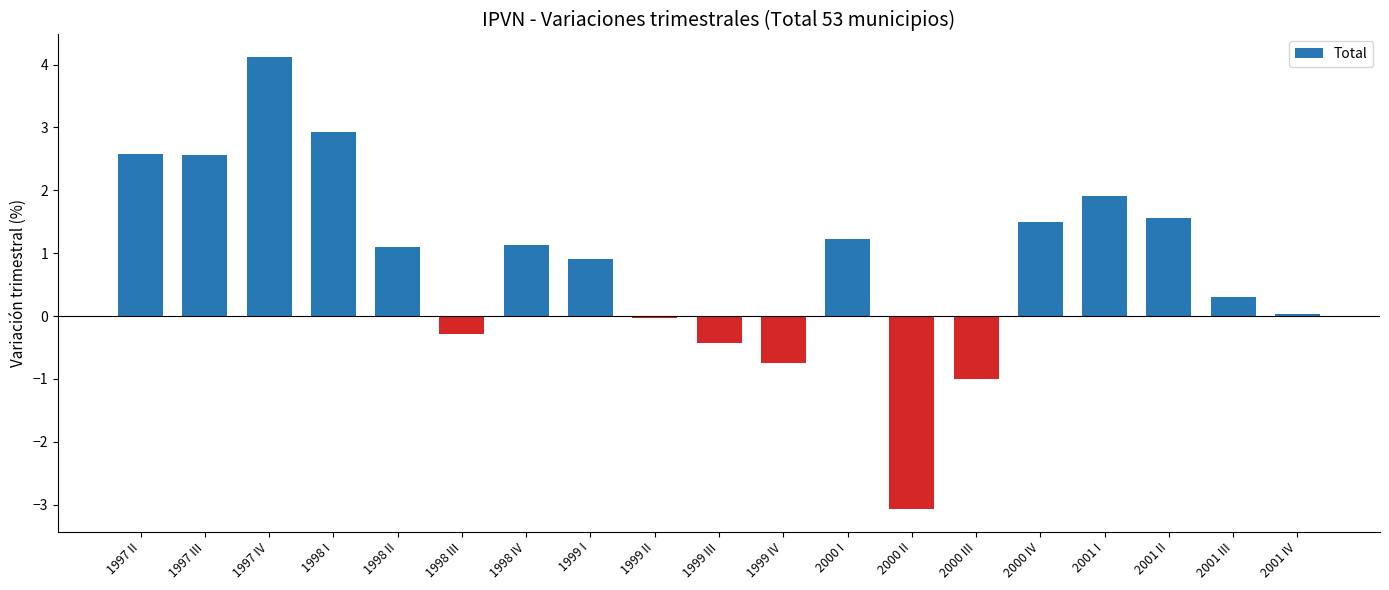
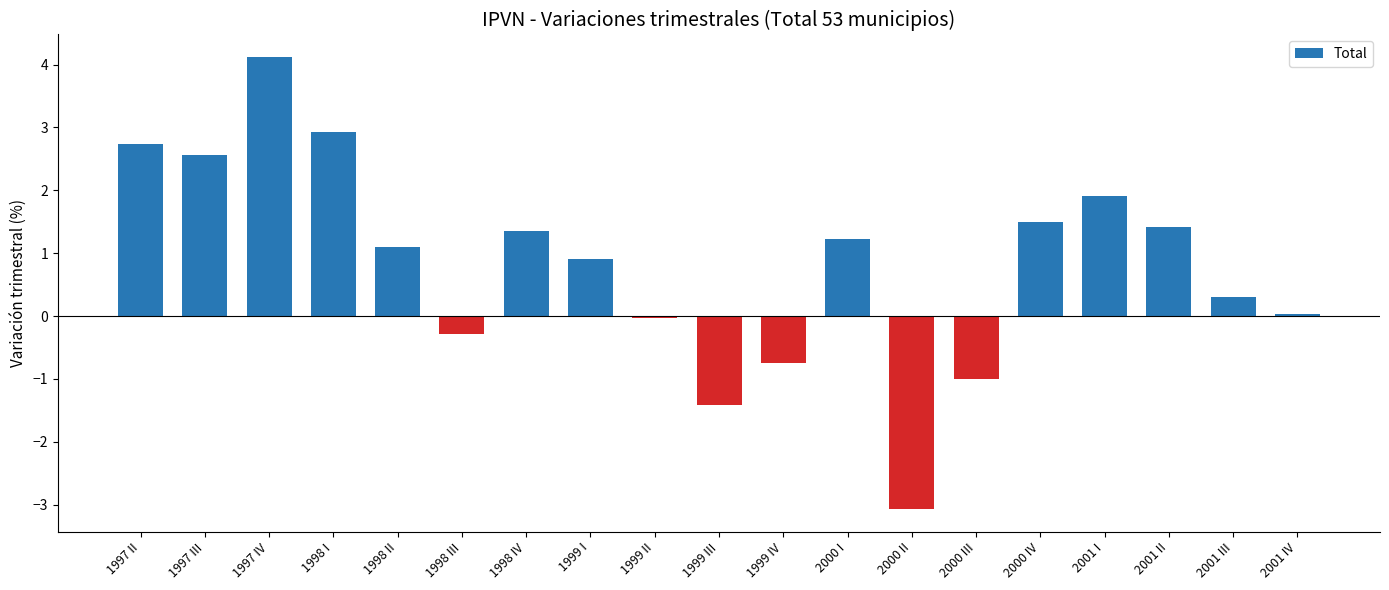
  {
-   "1997 II": 2.6,
+   "1997 II": 2.7,
    "1997 III": 2.6,
    "1997 IV": 4.1,
    "1998 I": 2.9,
    "1998 II": 1.1,
    "1998 III": -0.3,
-   "1998 IV": 1.1,
+   "1998 IV": 1.4,
    "1999 I": 0.9,
-   "1999 III": -0.4,
+   "1999 III": -1.4,
    "1999 IV": -0.7,
    "2000 I": 1.2,
    "2000 II": -3.1,
    "2000 III": -1.0,
    "2000 IV": 1.5,
    "2001 I": 1.9,
-   "2001 II": 1.6,
+   "2001 II": 1.4,
    "2001 III": 0.3,
    "2001 IV": 0.0
  }
